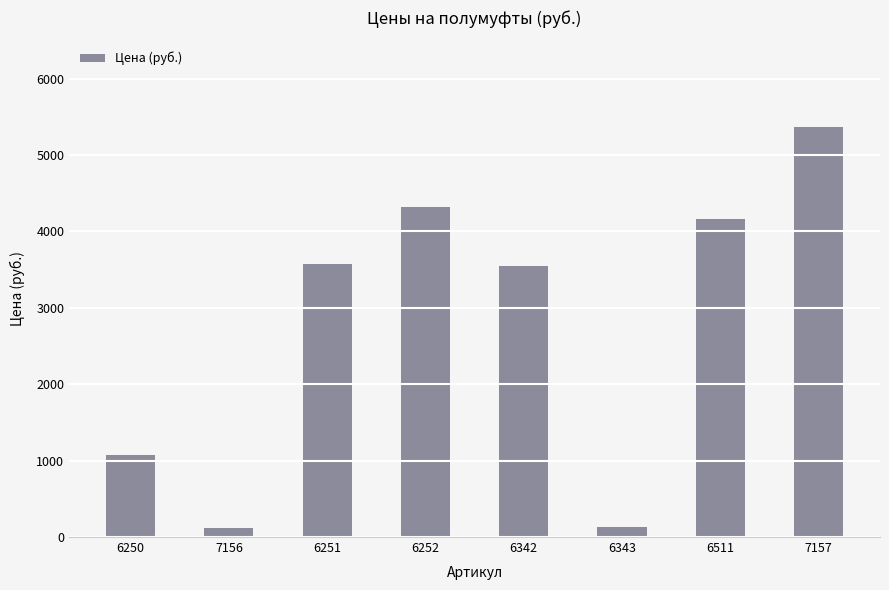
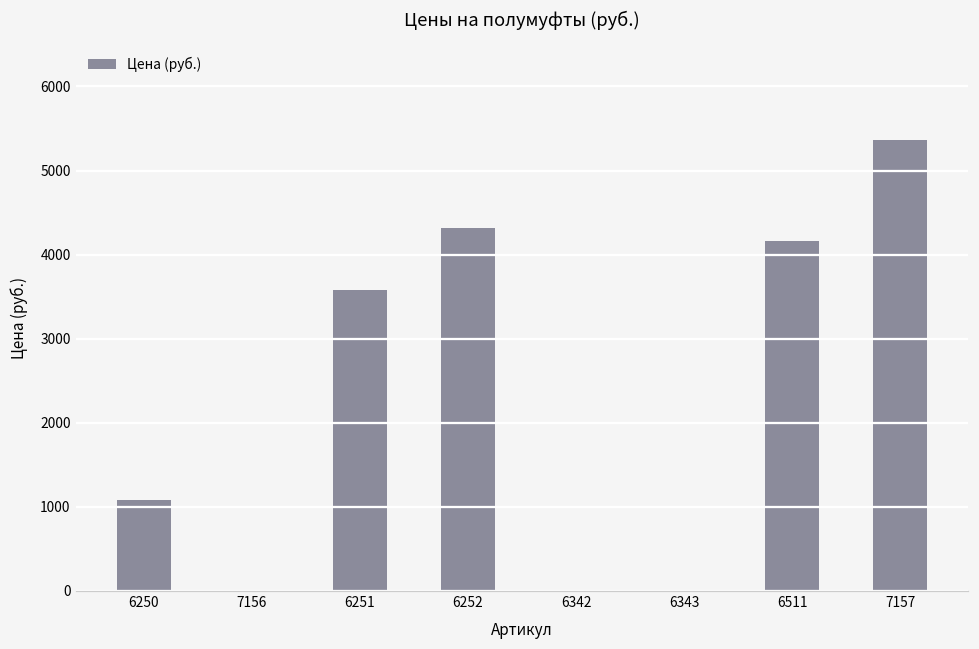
  {
    "6250": 1100,
-   "7156": 100,
+   "7156": 0,
    "6251": 3600,
    "6252": 4300,
-   "6342": 3500,
-   "6343": 100,
+   "6342": 0,
+   "6343": 0,
    "6511": 4200,
    "7157": 5400
  }
